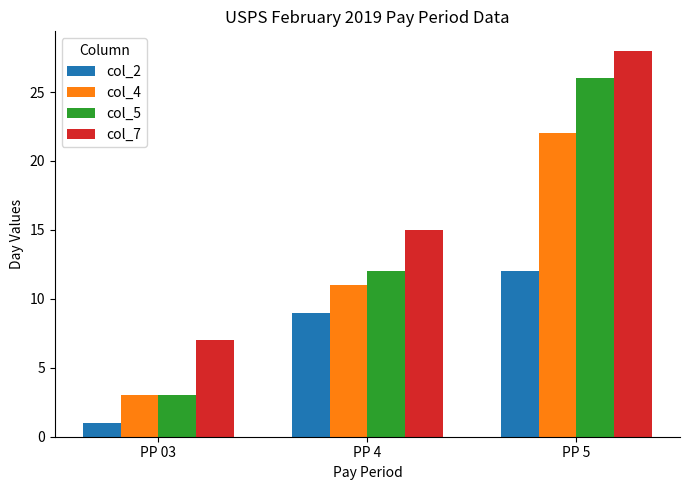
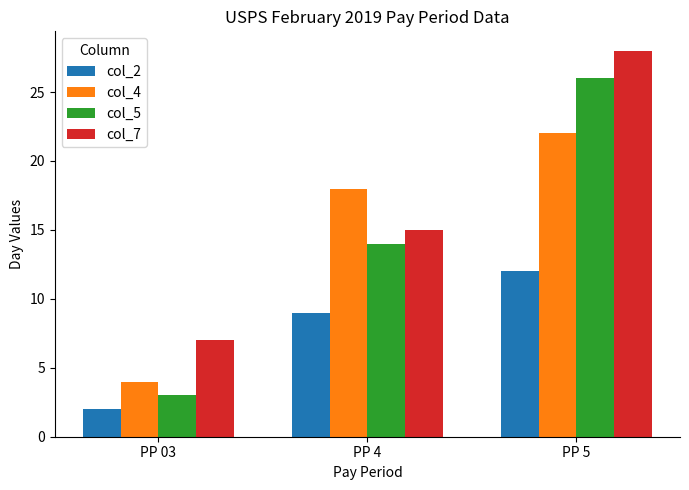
  {
    "col_2": {
-     "PP 03": 1,
+     "PP 03": 2,
      "PP 4": 9,
      "PP 5": 12
    },
    "col_4": {
-     "PP 03": 3,
-     "PP 4": 11,
+     "PP 03": 4,
+     "PP 4": 18,
      "PP 5": 22
    },
    "col_5": {
      "PP 03": 3,
-     "PP 4": 12,
+     "PP 4": 14,
      "PP 5": 26
    },
    "col_7": {
      "PP 03": 7,
      "PP 4": 15,
      "PP 5": 28
    }
  }
